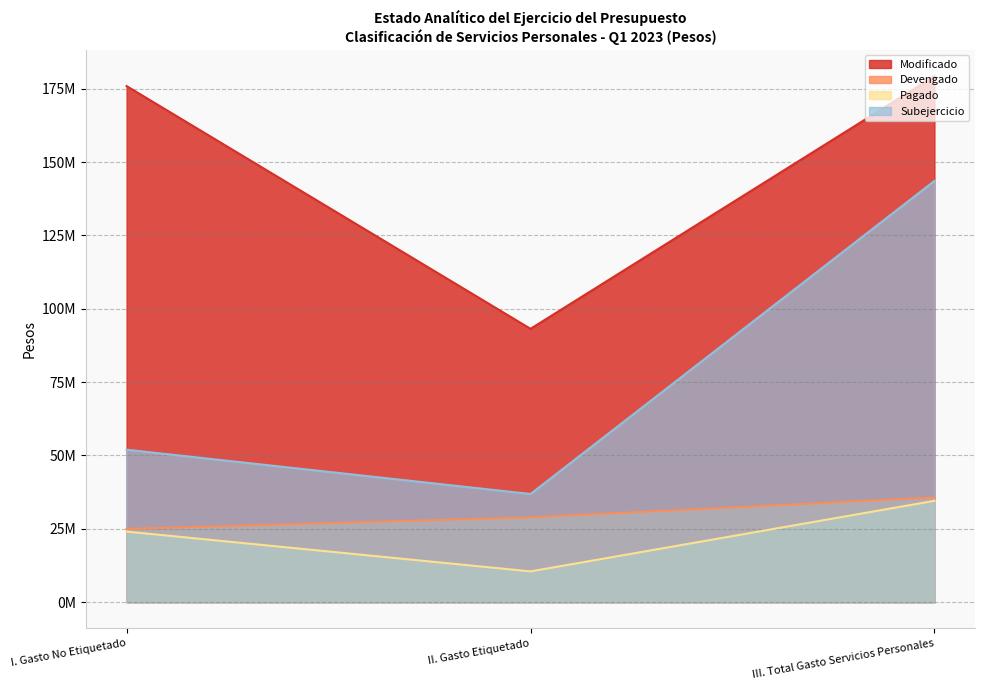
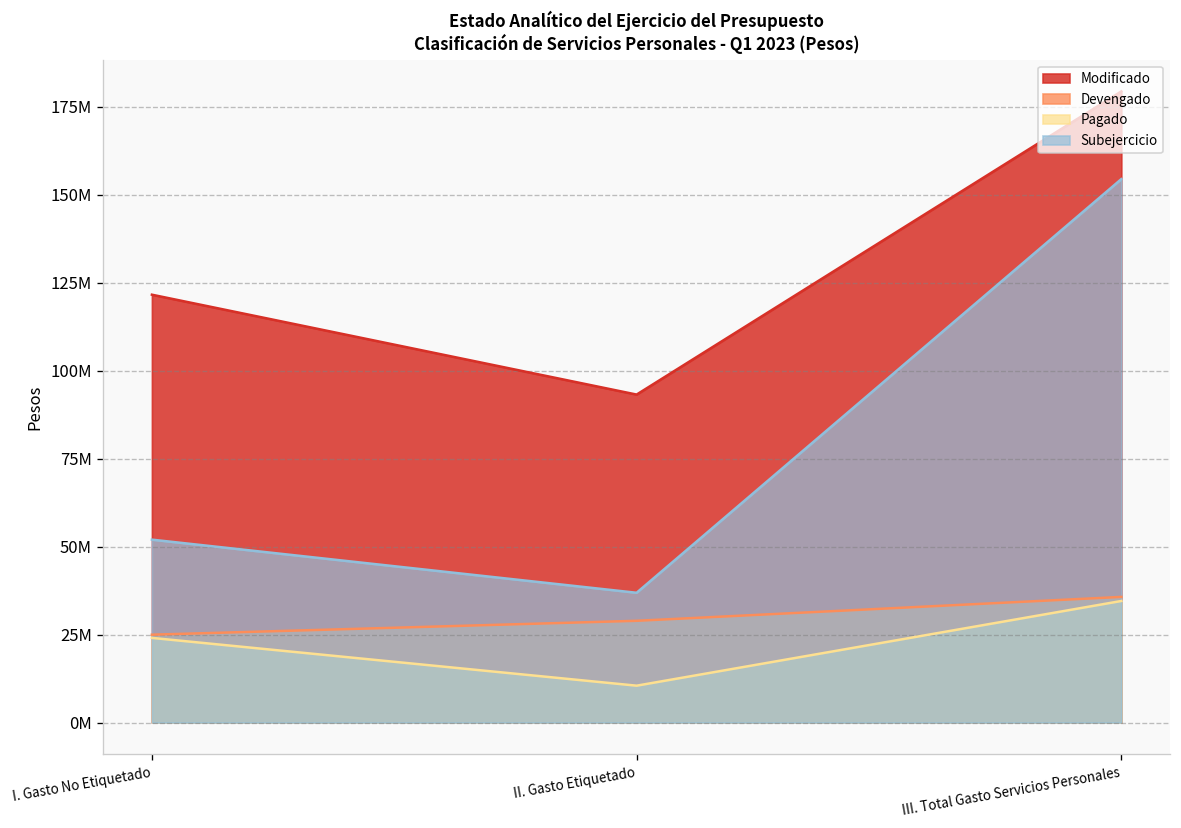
  {
    "Modificado": {
-     "I. Gasto No Etiquetado": 176000000,
+     "I. Gasto No Etiquetado": 122000000,
      "II. Gasto Etiquetado": 93000000
    },
    "Devengado": {
      "I. Gasto No Etiquetado": 25000000,
      "II. Gasto Etiquetado": 29000000,
      "III. Total Gasto Servicios Personales": 36000000
    },
    "Pagado": {
      "I. Gasto No Etiquetado": 24000000,
      "II. Gasto Etiquetado": 10000000,
      "III. Total Gasto Servicios Personales": 35000000
    },
    "Subejercicio": {
      "I. Gasto No Etiquetado": 52000000,
      "II. Gasto Etiquetado": 37000000,
-     "III. Total Gasto Servicios Personales": 144000000
+     "III. Total Gasto Servicios Personales": 154000000
    }
  }
